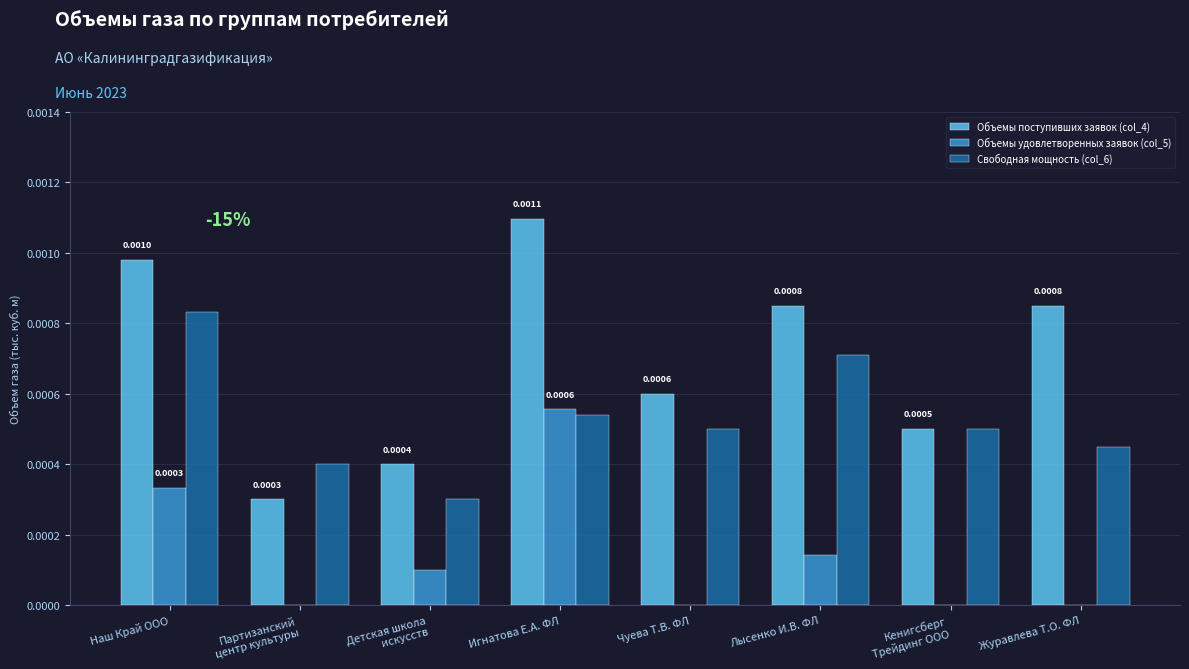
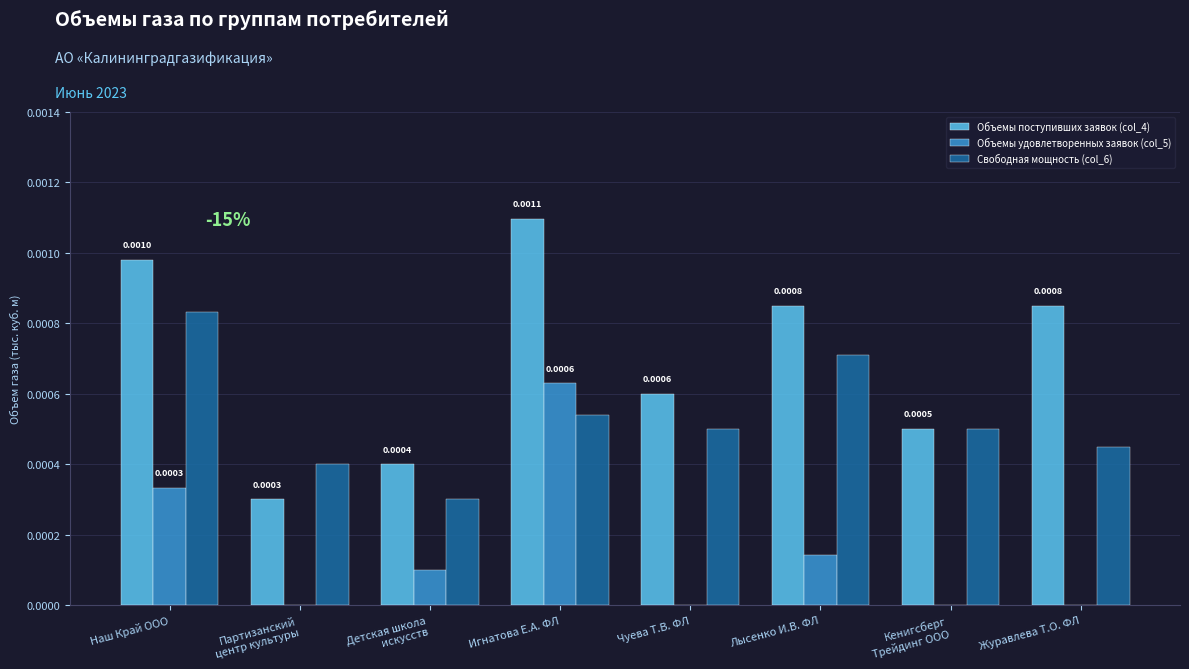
  {
    "Объемы поступивших заявок (col_4)": {
      "Наш Край ООО": 0.0010,
      "Партизанский центр культуры": 0.0003,
      "Детская школа искусств": 0.0004,
      "Игнатова Е.А. ФЛ": 0.0011,
      "Чуева Т.В. ФЛ": 0.0006,
      "Лысенко И.В. ФЛ": 0.0008,
      "Кенигсберг Трейдинг ООО": 0.0005,
      "Журавлева Т.О. ФЛ": 0.0008
    },
    "Объемы удовлетворенных заявок (col_5)": {
      "Партизанский центр культуры": 0.00000,
      "Детская школа искусств": 0.00010,
-     "Игнатова Е.А. ФЛ": 0.00056,
+     "Игнатова Е.А. ФЛ": 0.00063,
      "Чуева Т.В. ФЛ": 0.00000,
      "Лысенко И.В. ФЛ": 0.00014,
      "Кенигсберг Трейдинг ООО": 0.00000,
      "Журавлева Т.О. ФЛ": 0.00000
    },
    "Свободная мощность (col_6)": {
      "Наш Край ООО": 0.00083,
      "Партизанский центр культуры": 0.00040,
      "Детская школа искусств": 0.00030,
      "Игнатова Е.А. ФЛ": 0.00054,
      "Чуева Т.В. ФЛ": 0.00050,
      "Лысенко И.В. ФЛ": 0.00071,
      "Кенигсберг Трейдинг ООО": 0.00050,
      "Журавлева Т.О. ФЛ": 0.00045
    }
  }
